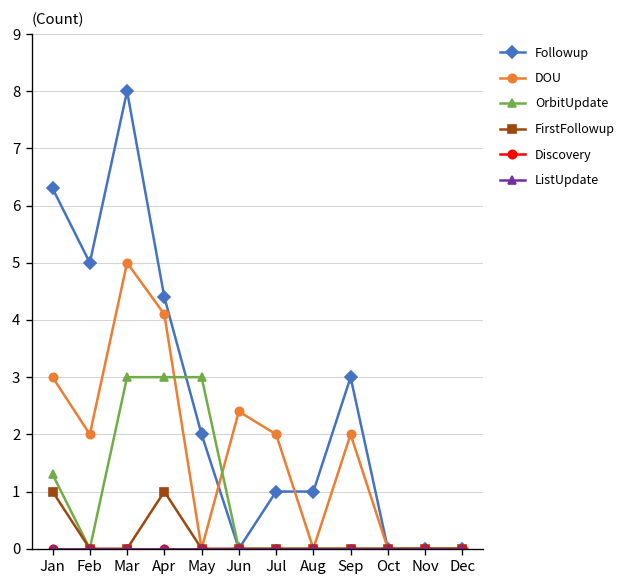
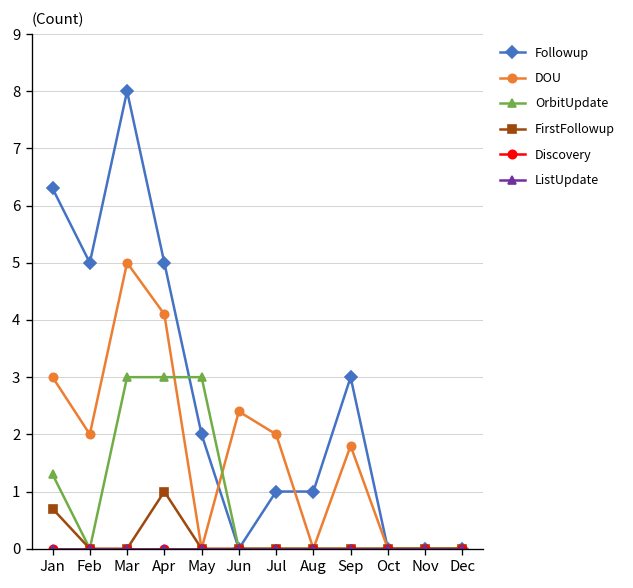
  {
    "Followup": {
      "Jan": 6.3,
      "Feb": 5.0,
      "Mar": 8.0,
-     "Apr": 4.4,
+     "Apr": 5.0,
      "May": 2.0,
      "Jul": 1.0,
      "Aug": 1.0,
      "Sep": 3.0
    },
    "DOU": {
      "Jan": 3.0,
      "Feb": 2.0,
      "Mar": 5.0,
      "Apr": 4.1,
      "Jun": 2.4,
      "Jul": 2.0,
-     "Sep": 2.0
+     "Sep": 1.8
    },
    "OrbitUpdate": {
      "Jan": 1.3,
      "Mar": 3.0,
      "Apr": 3.0,
      "May": 3.0
    },
    "FirstFollowup": {
-     "Jan": 1.0,
+     "Jan": 0.7,
      "Apr": 1.0
    },
    "ListUpdate": {
      "Jan": 0.0,
      "Apr": 0.0
    }
  }
